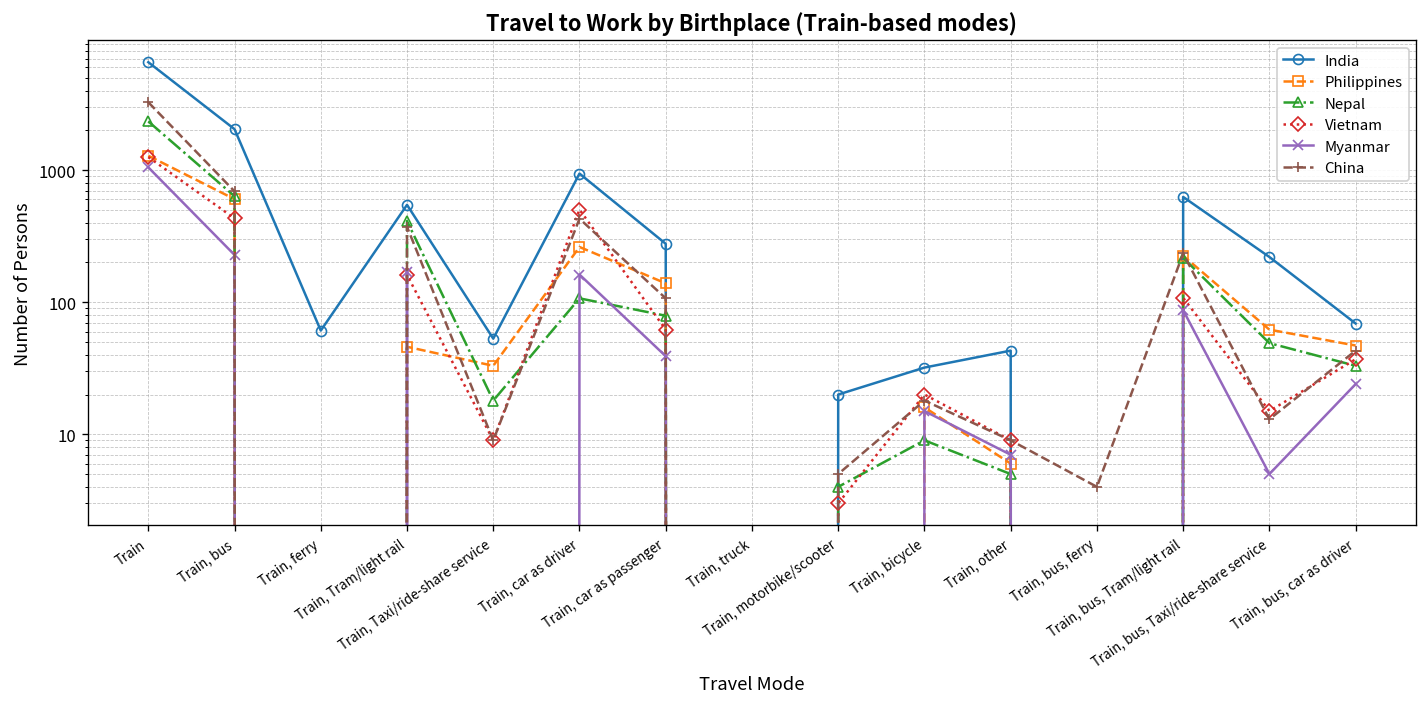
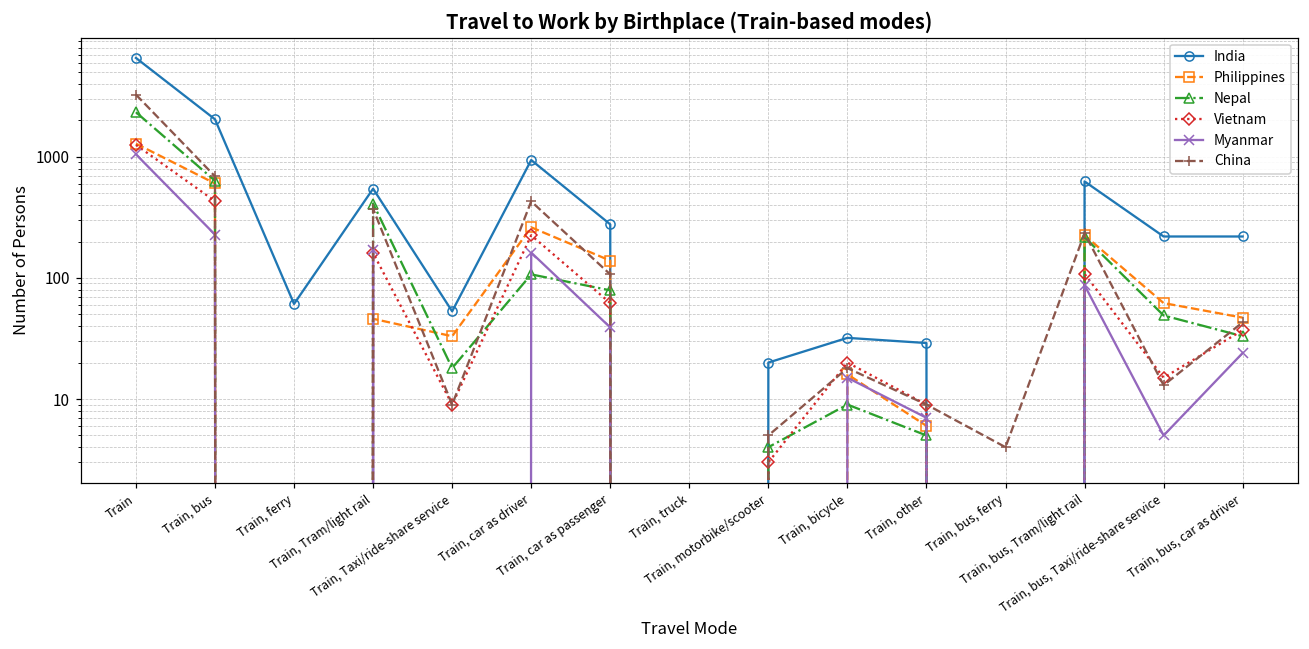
  {
    "India": {
      "Train": 7000,
      "Train, bus": 2000,
      "Train, ferry": 60,
      "Train, Tram/light rail": 500,
      "Train, Taxi/ride-share service": 50,
      "Train, car as driver": 900,
      "Train, car as passenger": 280,
      "Train, motorbike/scooter": 20,
      "Train, bicycle": 32,
-     "Train, other": 43,
+     "Train, other": 29,
      "Train, bus, Tram/light rail": 600,
      "Train, bus, Taxi/ride-share service": 220,
-     "Train, bus, car as driver": 70
+     "Train, bus, car as driver": 220
    },
    "Philippines": {
      "Train, Tram/light rail": 46,
      "Train, Taxi/ride-share service": 33,
      "Train, car as driver": 260,
      "Train, car as passenger": 140,
      "Train, bicycle": 16,
      "Train, other": 6,
      "Train, bus, Taxi/ride-share service": 60,
      "Train, bus, car as driver": 47
    },
    "Nepal": {
      "Train": 2300,
      "Train, Tram/light rail": 410,
      "Train, Taxi/ride-share service": 18,
      "Train, car as driver": 110,
      "Train, car as passenger": 80,
      "Train, motorbike/scooter": 4,
      "Train, bicycle": 9,
      "Train, other": 5,
      "Train, bus, Taxi/ride-share service": 50,
      "Train, bus, car as driver": 33
    },
    "Vietnam": {
      "Train, bus": 430,
      "Train, Tram/light rail": 160,
-     "Train, car as driver": 500,
+     "Train, car as driver": 230,
      "Train, car as passenger": 60,
      "Train, motorbike/scooter": 3,
      "Train, bicycle": 20,
      "Train, bus, Tram/light rail": 110,
      "Train, bus, Taxi/ride-share service": 15,
      "Train, bus, car as driver": 37
    },
    "Myanmar": {
      "Train": 1100,
      "Train, bus": 230,
      "Train, Tram/light rail": 170,
      "Train, car as driver": 160,
      "Train, car as passenger": 39,
      "Train, bicycle": 15,
      "Train, other": 7,
      "Train, bus, Tram/light rail": 90,
      "Train, bus, Taxi/ride-share service": 5,
      "Train, bus, car as driver": 24
    },
    "China": {
      "Train": 3300,
      "Train, bus": 700,
      "Train, Tram/light rail": 370,
      "Train, car as driver": 430,
      "Train, car as passenger": 110,
      "Train, motorbike/scooter": 5,
      "Train, bicycle": 18,
      "Train, bus, ferry": 4,
      "Train, bus, Taxi/ride-share service": 13,
      "Train, bus, car as driver": 43
    }
  }
